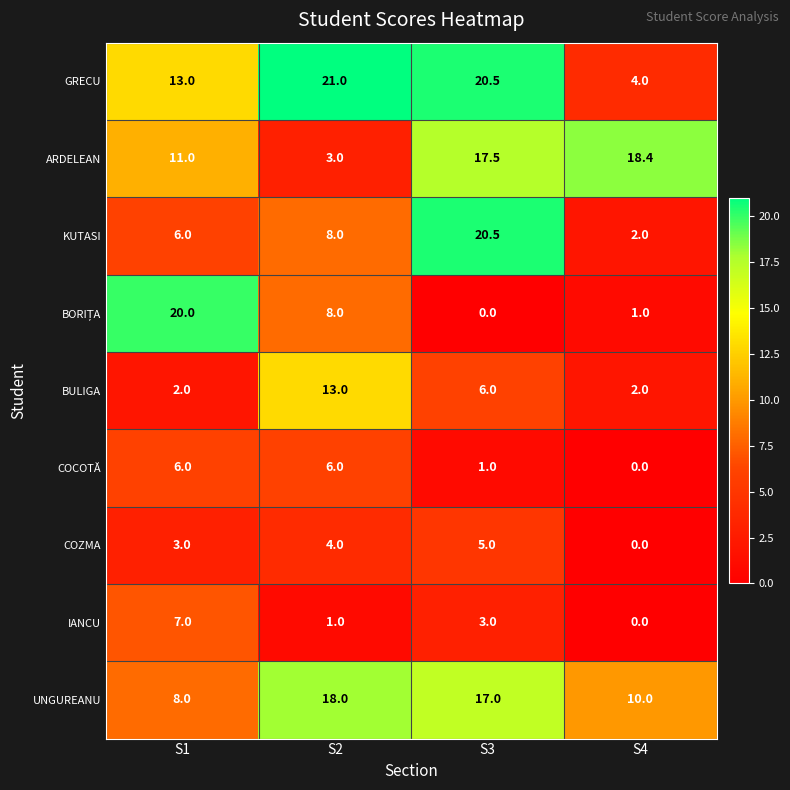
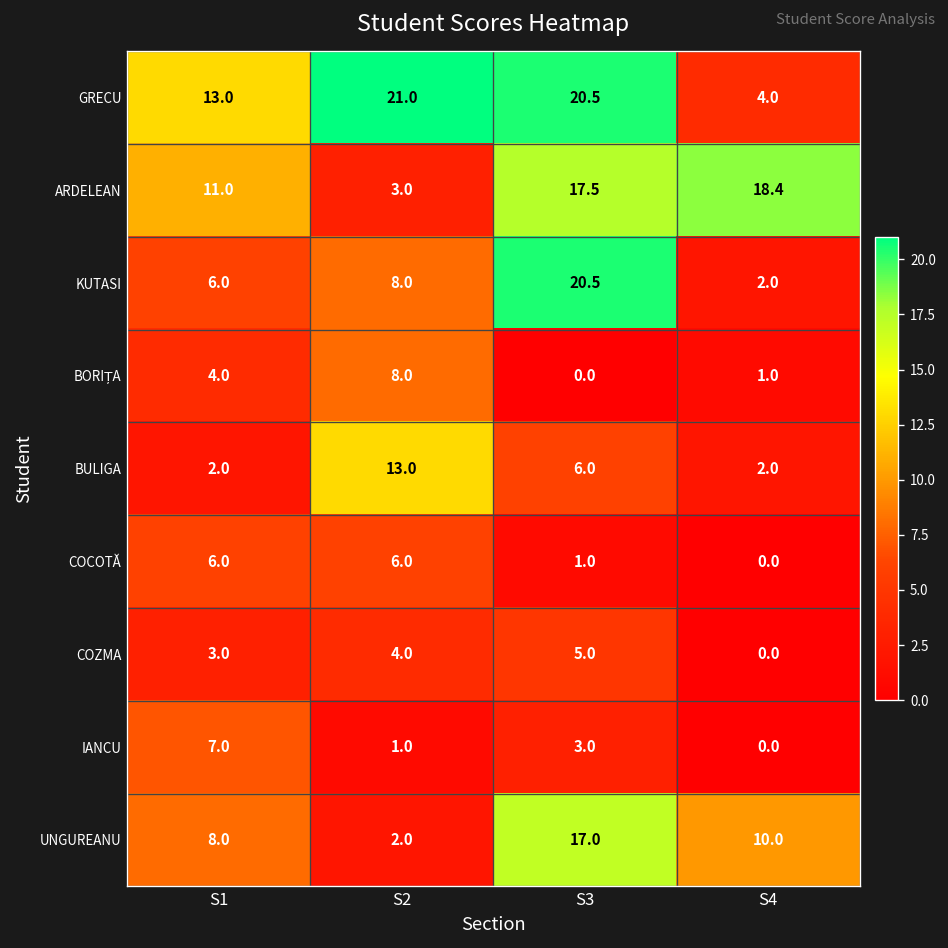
  {
    "GRECU": {
      "S1": 13.0,
      "S2": 21.0,
      "S3": 20.5,
      "S4": 4.0
    },
    "ARDELEAN": {
      "S1": 11.0,
      "S2": 3.0,
      "S3": 17.5,
      "S4": 18.4
    },
    "KUTASI": {
      "S1": 6.0,
      "S2": 8.0,
      "S3": 20.5,
      "S4": 2.0
    },
    "BORIȚA": {
-     "S1": 20.0,
+     "S1": 4.0,
      "S2": 8.0,
      "S3": 0.0,
      "S4": 1.0
    },
    "BULIGA": {
      "S1": 2.0,
      "S2": 13.0,
      "S3": 6.0,
      "S4": 2.0
    },
    "COCOTĂ": {
      "S1": 6.0,
      "S2": 6.0,
      "S3": 1.0,
      "S4": 0.0
    },
    "COZMA": {
      "S1": 3.0,
      "S2": 4.0,
      "S3": 5.0,
      "S4": 0.0
    },
    "IANCU": {
      "S1": 7.0,
      "S2": 1.0,
      "S3": 3.0,
      "S4": 0.0
    },
    "UNGUREANU": {
      "S1": 8.0,
-     "S2": 18.0,
+     "S2": 2.0,
      "S3": 17.0,
      "S4": 10.0
    }
  }
